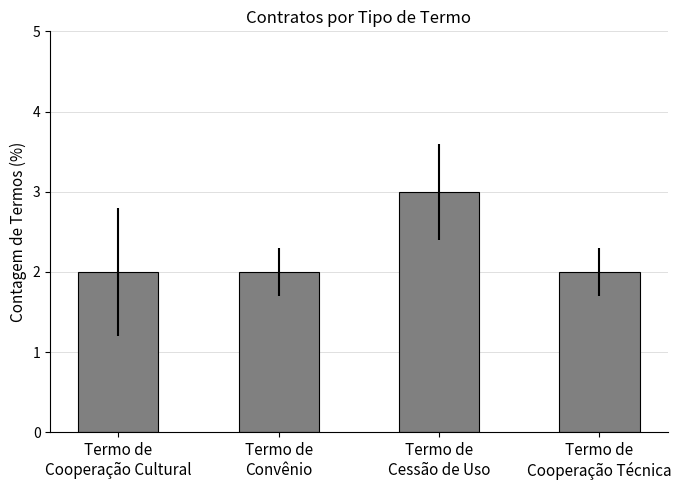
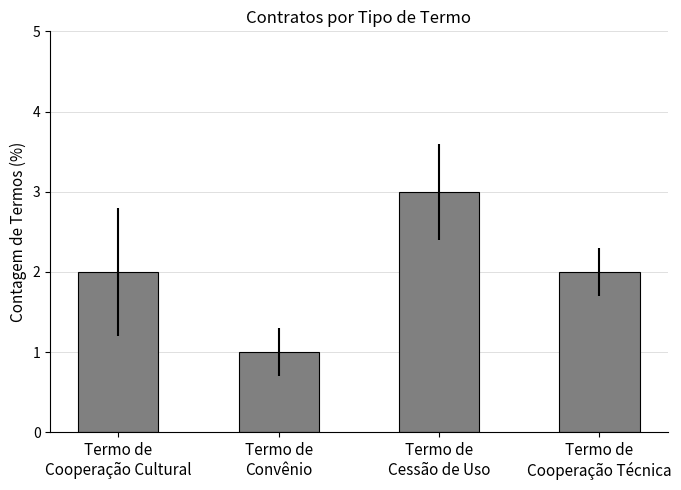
  {
    "Termo de Cooperação Cultural": 2,
-   "Termo de Convênio": 2,
+   "Termo de Convênio": 1,
    "Termo de Cessão de Uso": 3,
    "Termo de Cooperação Técnica": 2
  }
